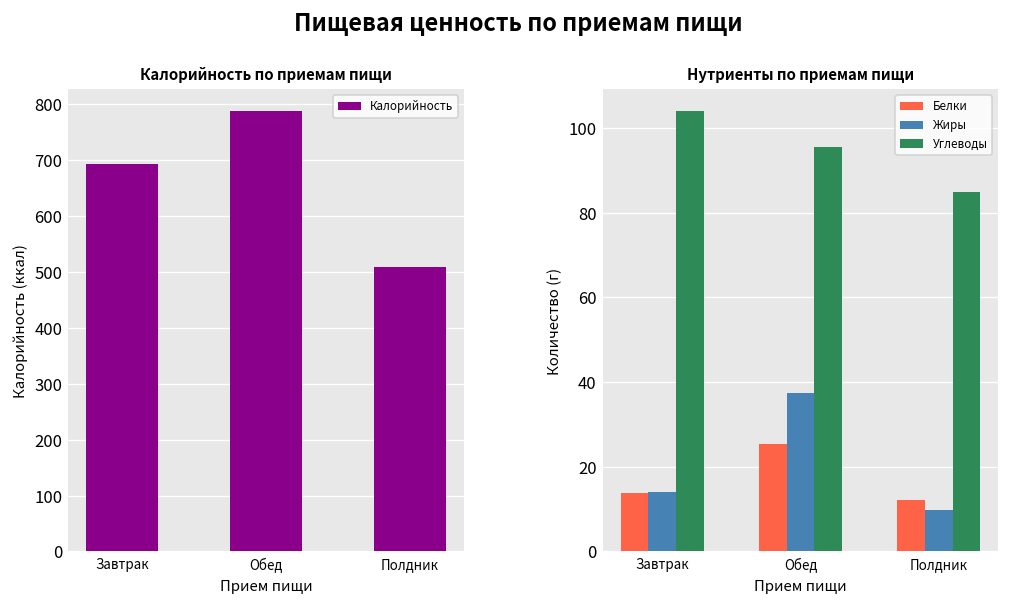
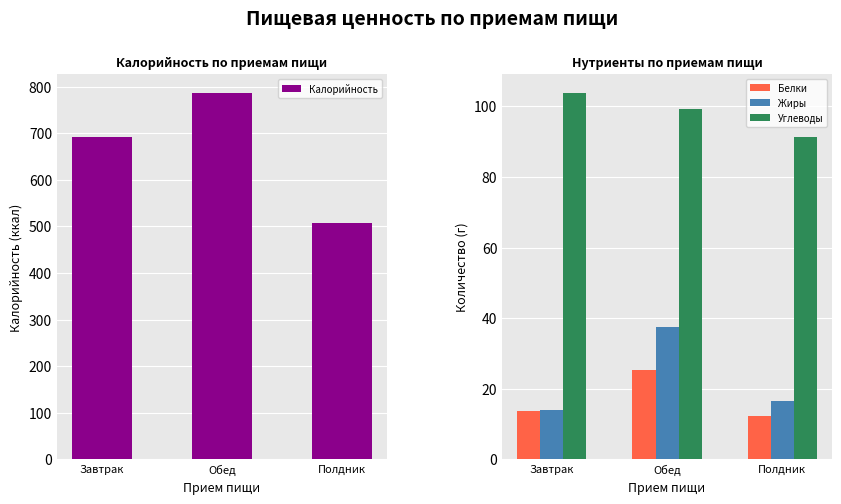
  {
    "Калорийность по приемам пищи": {
      "Завтрак": 690,
      "Обед": 790,
      "Полдник": 510
    },
    "Нутриенты по приемам пищи": {
      "Белки": {
        "Завтрак": 14,
        "Обед": 25,
        "Полдник": 12
      },
      "Жиры": {
        "Завтрак": 14,
        "Обед": 37,
-       "Полдник": 10
+       "Полдник": 16
      },
      "Углеводы": {
        "Завтрак": 104,
-       "Обед": 95,
-       "Полдник": 85
+       "Обед": 99,
+       "Полдник": 91
      }
    }
  }
